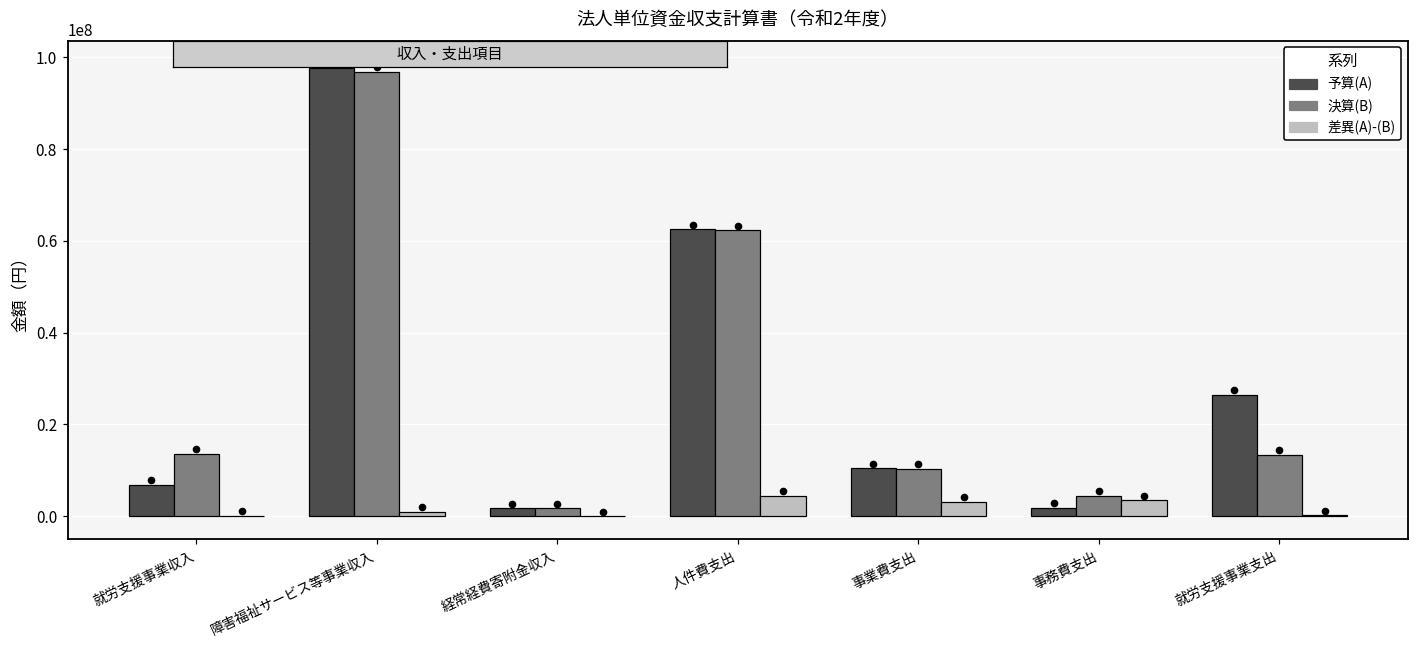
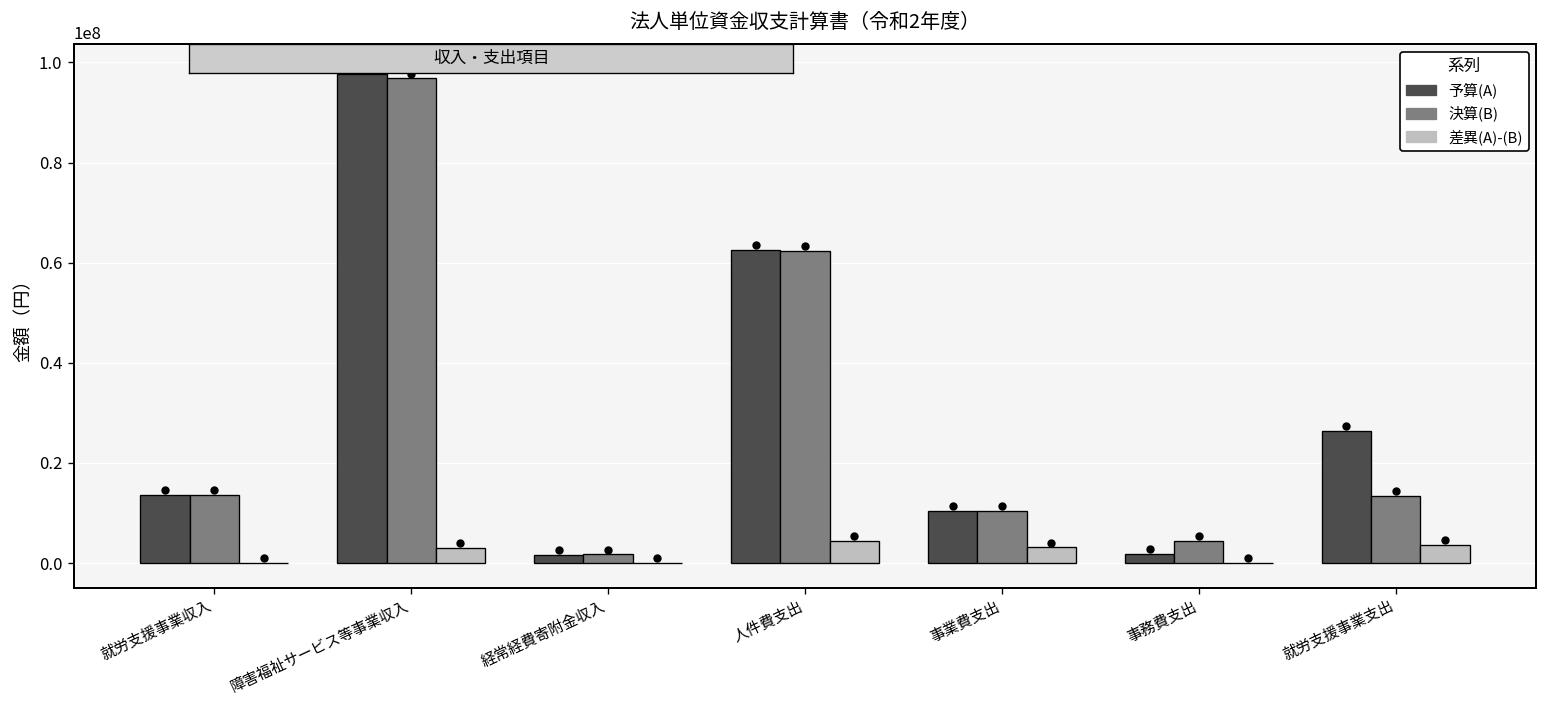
  {
    "予算(A)": {
-     "就労支援事業収入": 7000000,
+     "就労支援事業収入": 14000000,
      "障害福祉サービス等事業収入": 98000000,
      "経常経費寄附金収入": 2000000,
      "人件費支出": 63000000,
      "事業費支出": 10000000,
      "事務費支出": 2000000,
      "就労支援事業支出": 26000000
    },
    "決算(B)": {
      "就労支援事業収入": 14000000,
      "障害福祉サービス等事業収入": 97000000,
      "経常経費寄附金収入": 2000000,
      "人件費支出": 62000000,
      "事業費支出": 10000000,
      "事務費支出": 4000000,
      "就労支援事業支出": 13000000
    },
    "差異(A)-(B)": {
-     "障害福祉サービス等事業収入": 1000000,
+     "障害福祉サービス等事業収入": 3000000,
      "人件費支出": 4000000,
      "事業費支出": 3000000,
-     "事務費支出": 4000000,
-     "就労支援事業支出": 0
+     "事務費支出": 0,
+     "就労支援事業支出": 4000000
    }
  }
